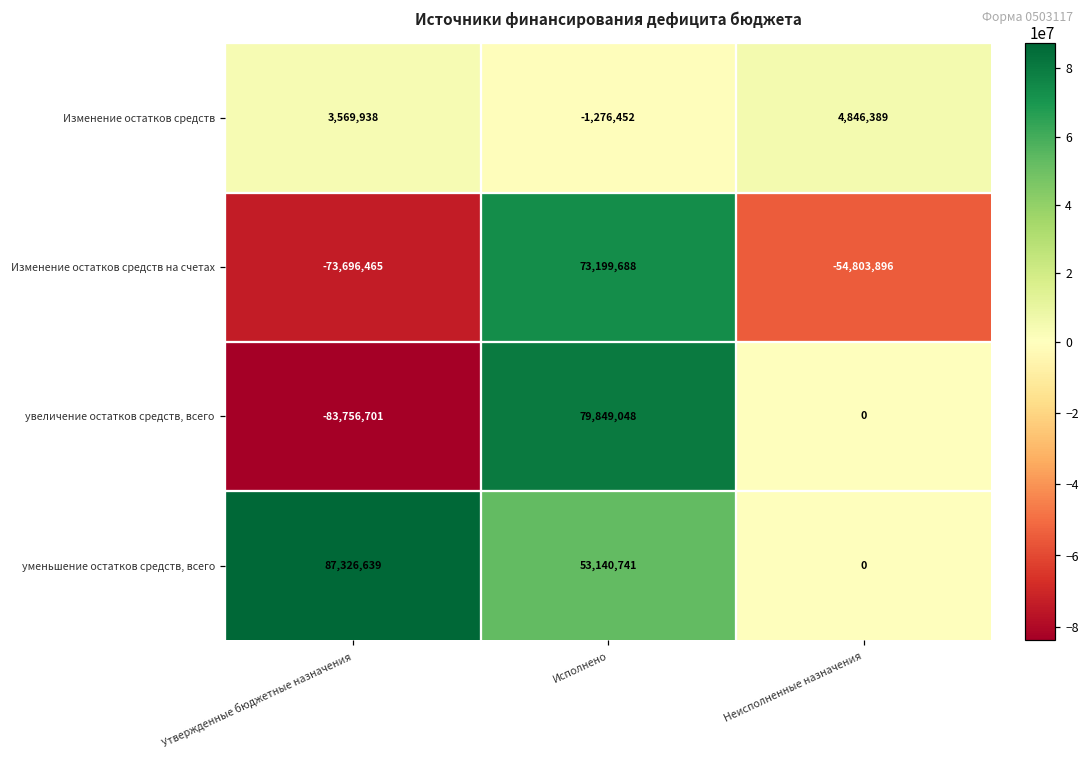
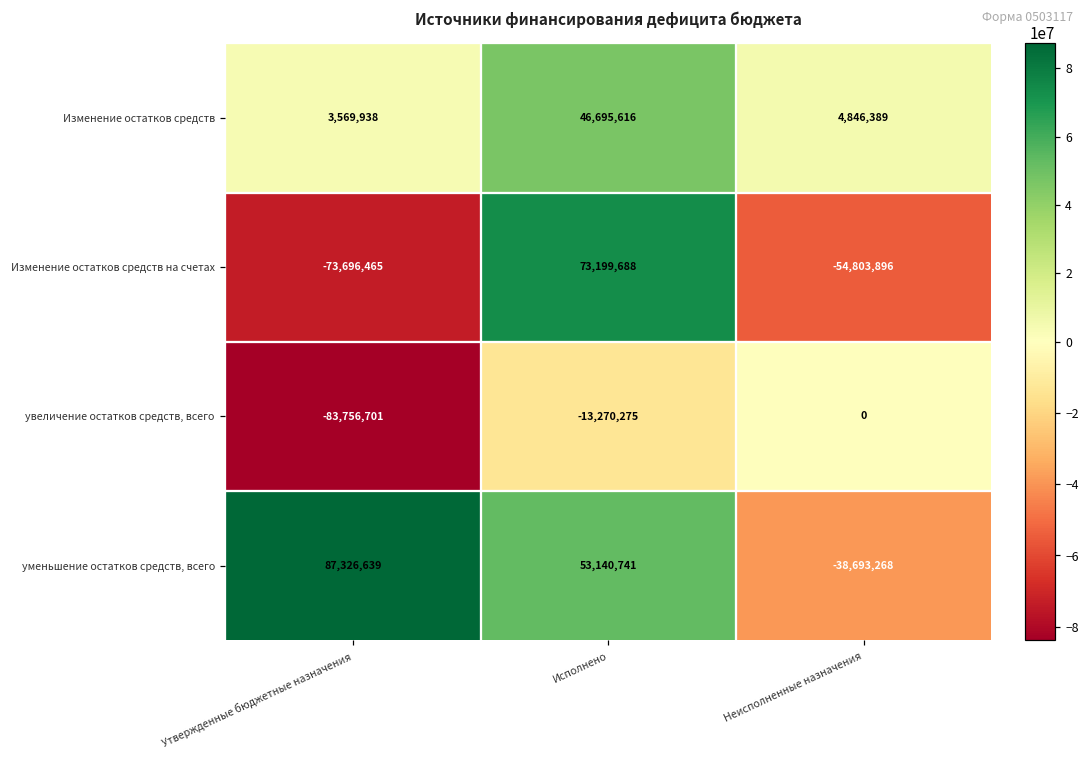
  {
    "Изменение остатков средств": {
      "Утвержденные бюджетные назначения": "3,569,938",
-     "Исполнено": "-1,276,452",
+     "Исполнено": "46,695,616",
      "Неисполненные назначения": "4,846,389"
    },
    "Изменение остатков средств на счетах": {
      "Утвержденные бюджетные назначения": "-73,696,465",
      "Исполнено": "73,199,688",
      "Неисполненные назначения": "-54,803,896"
    },
    "увеличение остатков средств, всего": {
      "Утвержденные бюджетные назначения": "-83,756,701",
-     "Исполнено": "79,849,048",
+     "Исполнено": "-13,270,275",
      "Неисполненные назначения": "0"
    },
    "уменьшение остатков средств, всего": {
      "Утвержденные бюджетные назначения": "87,326,639",
      "Исполнено": "53,140,741",
-     "Неисполненные назначения": "0"
+     "Неисполненные назначения": "-38,693,268"
    }
  }
